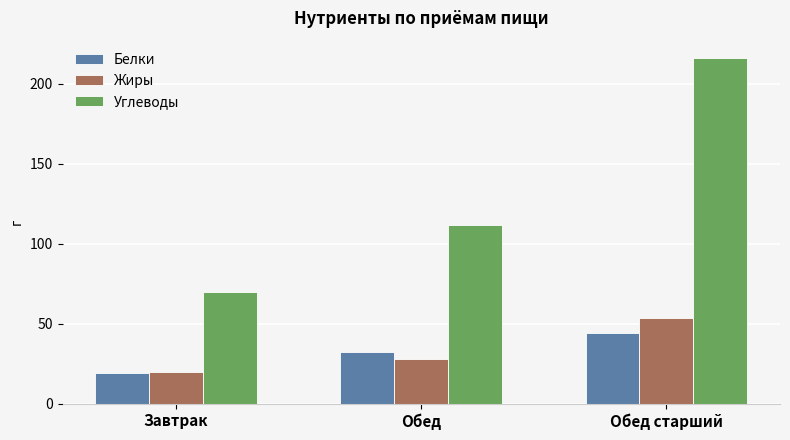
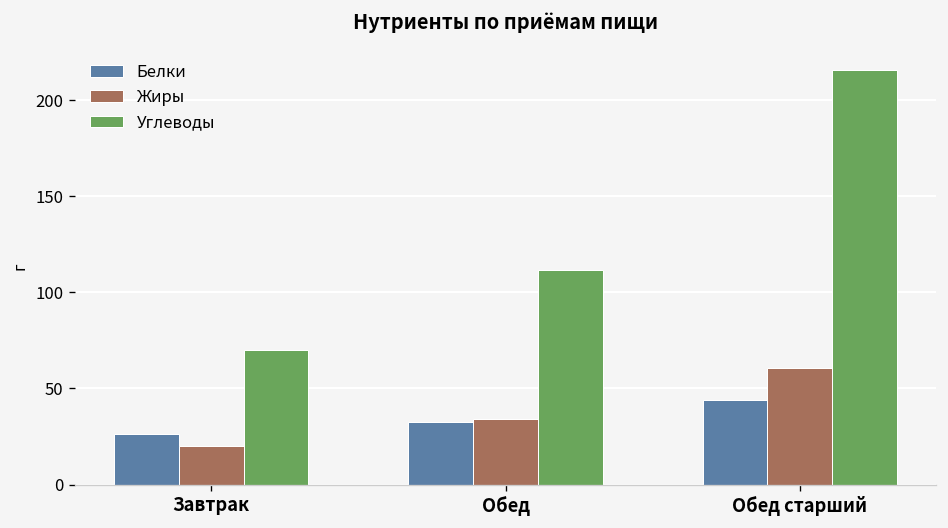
  {
    "Белки": {
-     "Завтрак": 19,
+     "Завтрак": 26,
      "Обед": 32,
      "Обед старший": 44
    },
    "Жиры": {
      "Завтрак": 20,
-     "Обед": 28,
-     "Обед старший": 54
+     "Обед": 34,
+     "Обед старший": 61
    },
    "Углеводы": {
      "Завтрак": 70,
      "Обед": 112,
      "Обед старший": 216
    }
  }
